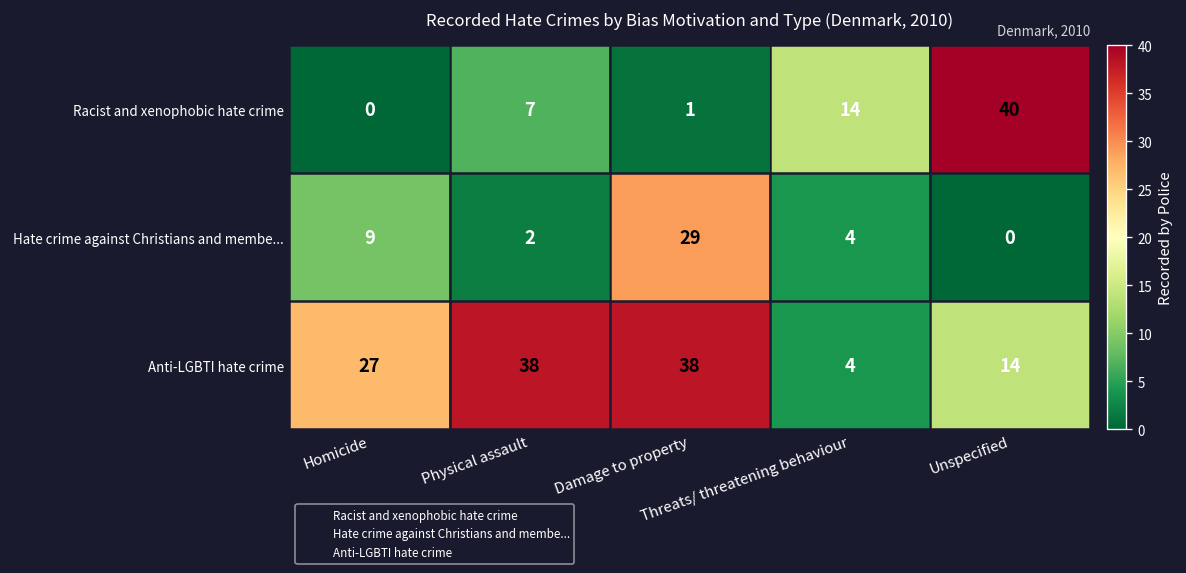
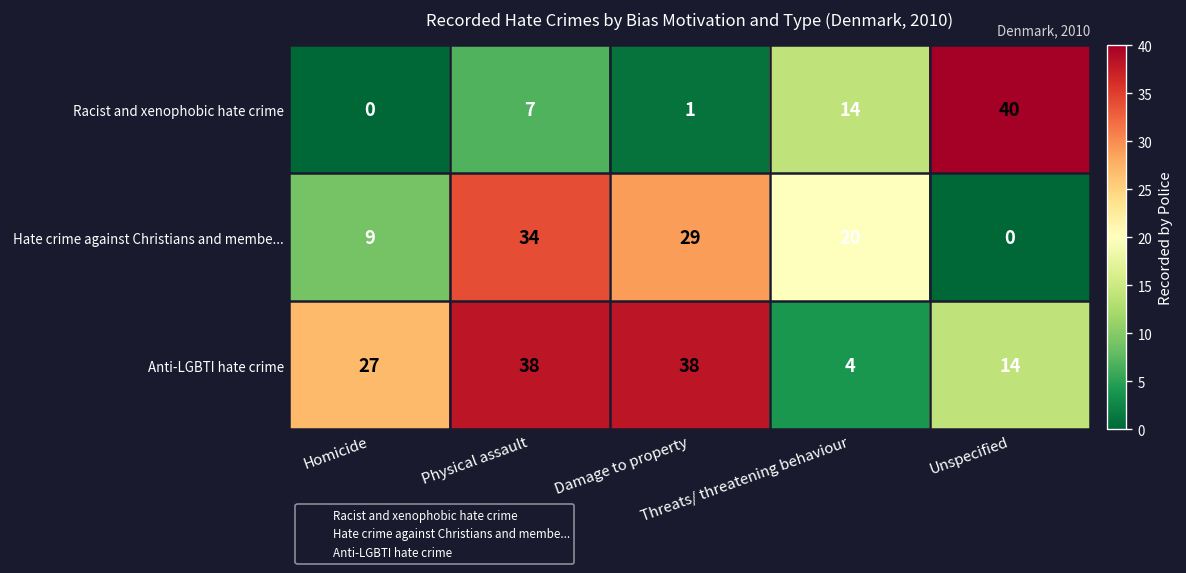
  {
    "Racist and xenophobic hate crime": {
      "Homicide": 0,
      "Physical assault": 7,
      "Damage to property": 1,
      "Threats/ threatening behaviour": 14,
      "Unspecified": 40
    },
    "Hate crime against Christians and membe...": {
      "Homicide": 9,
-     "Physical assault": 2,
+     "Physical assault": 34,
      "Damage to property": 29,
-     "Threats/ threatening behaviour": 4,
+     "Threats/ threatening behaviour": 20,
      "Unspecified": 0
    },
    "Anti-LGBTI hate crime": {
      "Homicide": 27,
      "Physical assault": 38,
      "Damage to property": 38,
      "Threats/ threatening behaviour": 4,
      "Unspecified": 14
    }
  }
